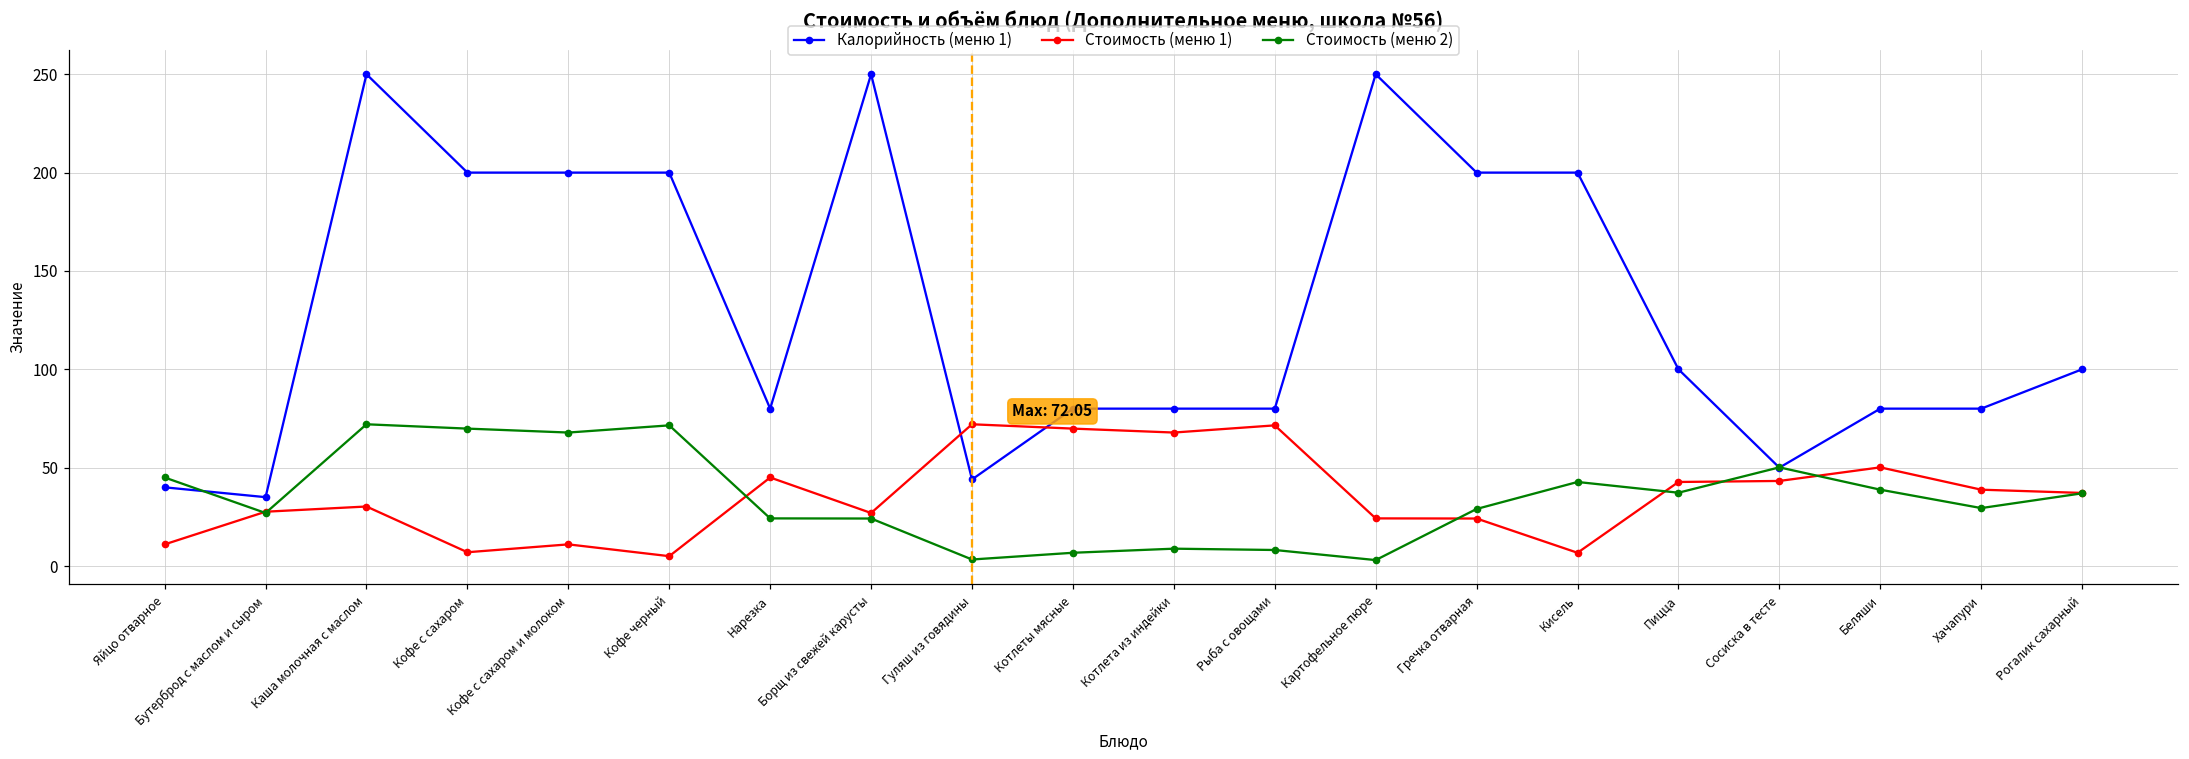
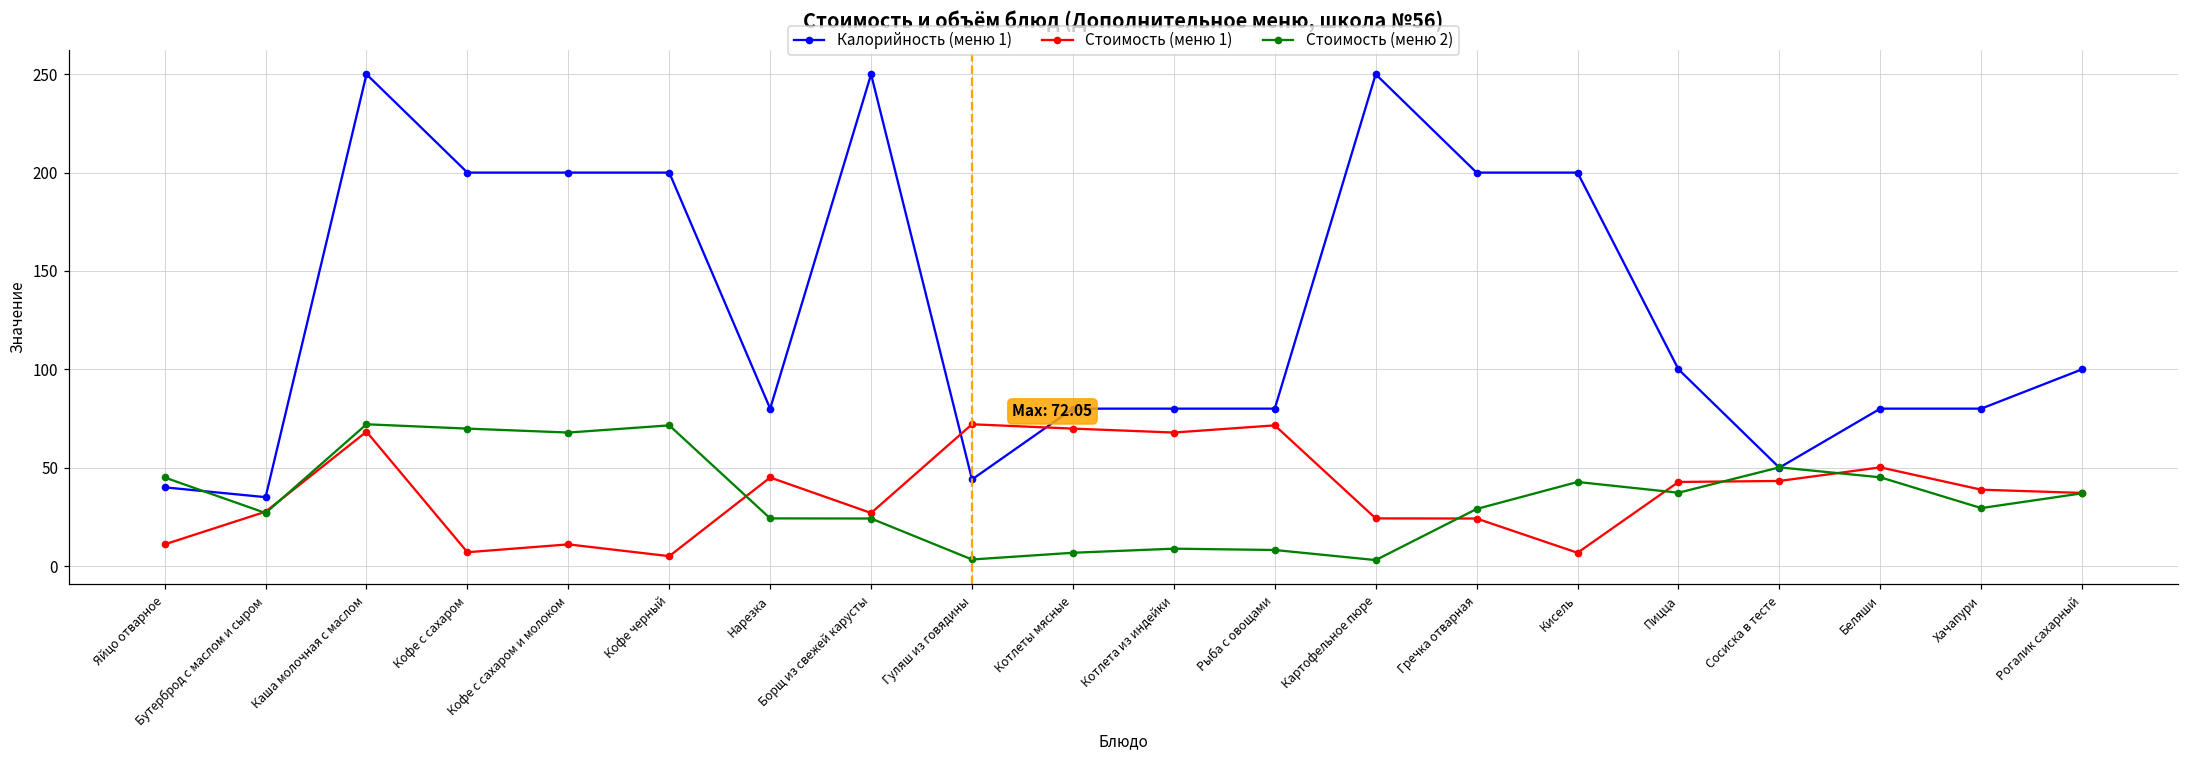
  {
    "Калорийность (меню 1)": {
      "Яйцо отварное": 40,
      "Бутерброд с маслом и сыром": 35,
      "Каша молочная с маслом": 250,
      "Кофе с сахаром": 200,
      "Кофе с сахаром и молоком": 200,
      "Кофе черный": 200,
      "Нарезка": 80,
      "Борщ из свежей карусты": 250,
      "Гуляш из говядины": 44,
      "Котлета из индейки": 80,
      "Рыба с овощами": 80,
      "Картофельное пюре": 250,
      "Гречка отварная": 200,
      "Кисель": 200,
      "Пицца": 100,
      "Беляши": 80,
      "Хачапури": 80,
      "Рогалик сахарный": 100
    },
    "Стоимость (меню 1)": {
      "Яйцо отварное": 11,
-     "Каша молочная с маслом": 30,
+     "Каша молочная с маслом": 68,
      "Кофе с сахаром": 7,
      "Кофе с сахаром и молоком": 11,
      "Кофе черный": 5,
      "Нарезка": 45,
      "Борщ из свежей карусты": 27,
      "Гуляш из говядины": 72,
      "Котлеты мясные": 70,
      "Котлета из индейки": 68,
      "Рыба с овощами": 72,
      "Картофельное пюре": 24,
      "Гречка отварная": 24,
      "Кисель": 7,
      "Пицца": 43,
      "Сосиска в тесте": 43,
      "Беляши": 50,
      "Хачапури": 39
    },
    "Стоимость (меню 2)": {
      "Яйцо отварное": 45,
      "Каша молочная с маслом": 72,
      "Кофе с сахаром": 70,
      "Кофе с сахаром и молоком": 68,
      "Кофе черный": 72,
      "Нарезка": 24,
      "Борщ из свежей карусты": 24,
      "Гуляш из говядины": 3,
      "Котлеты мясные": 7,
      "Котлета из индейки": 9,
      "Рыба с овощами": 8,
      "Картофельное пюре": 3,
      "Гречка отварная": 29,
      "Кисель": 43,
      "Пицца": 37,
-     "Беляши": 39,
+     "Беляши": 45,
      "Хачапури": 29
    }
  }
